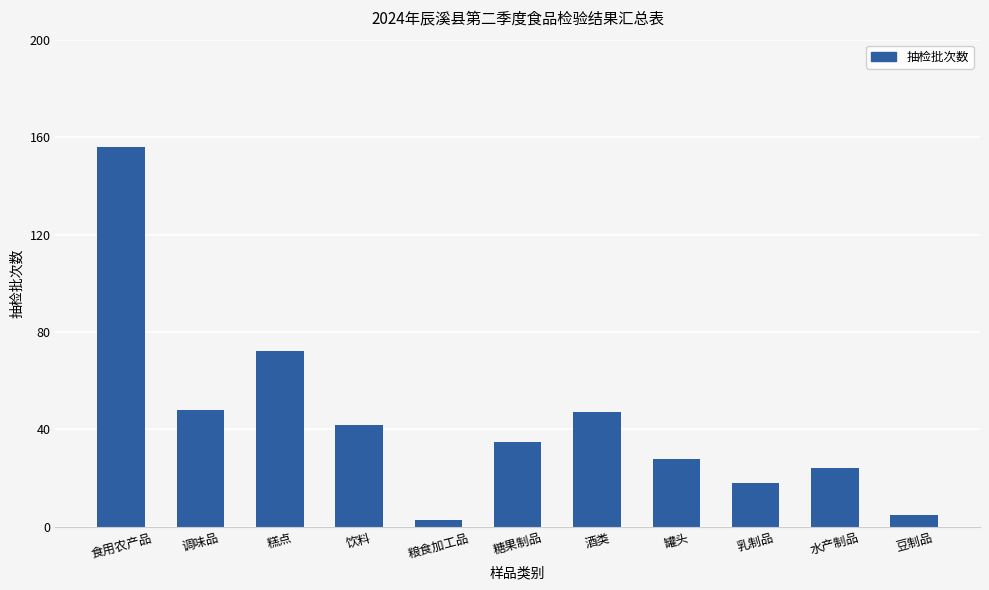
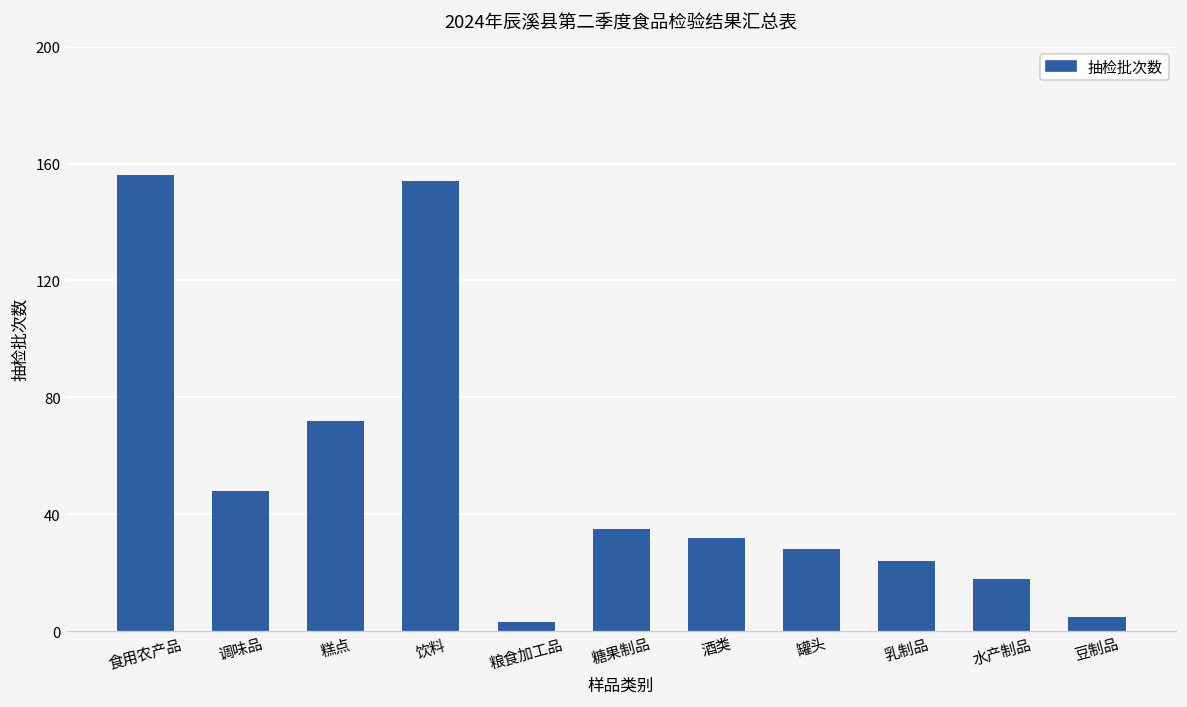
  {
    "食用农产品": 156,
    "调味品": 48,
    "糕点": 72,
-   "饮料": 42,
+   "饮料": 154,
    "粮食加工品": 3,
    "糖果制品": 35,
-   "酒类": 47,
+   "酒类": 32,
    "罐头": 28,
-   "乳制品": 18,
-   "水产制品": 24,
+   "乳制品": 24,
+   "水产制品": 18,
    "豆制品": 5
  }
